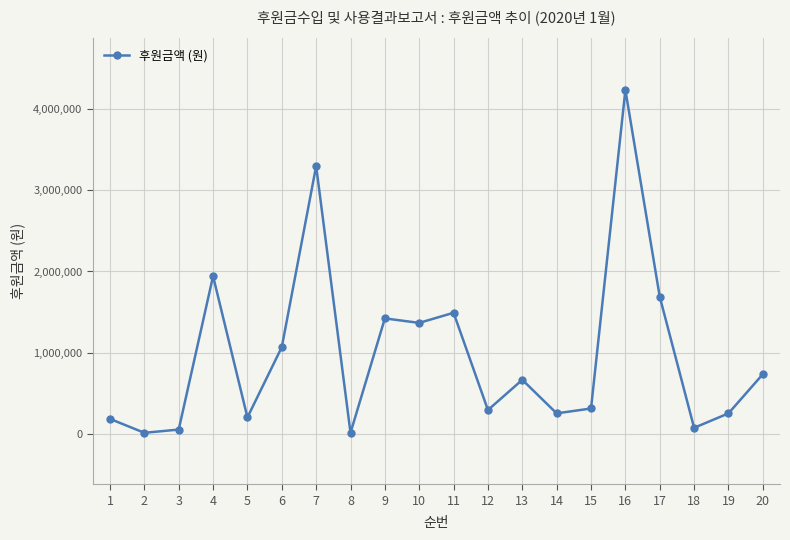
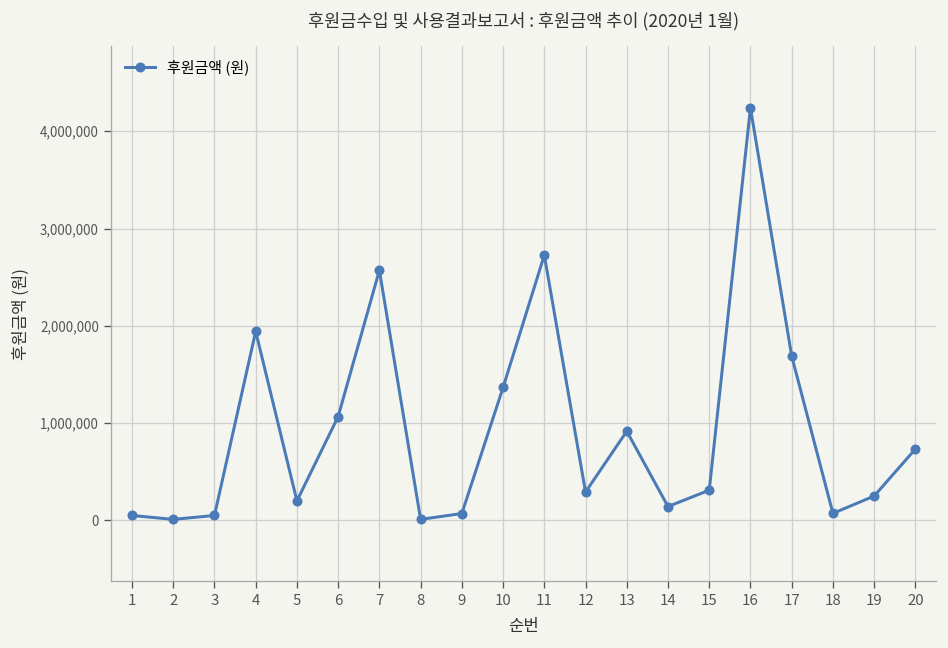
  {
-   "1": "200,000",
+   "1": "100,000",
    "2": "0",
    "3": "100,000",
    "4": "1,900,000",
    "5": "200,000",
    "6": "1,100,000",
-   "7": "3,300,000",
+   "7": "2,600,000",
    "8": "0",
-   "9": "1,400,000",
+   "9": "100,000",
    "10": "1,400,000",
-   "11": "1,500,000",
+   "11": "2,700,000",
    "12": "300,000",
-   "13": "700,000",
-   "14": "300,000",
+   "13": "900,000",
+   "14": "100,000",
    "15": "300,000",
    "16": "4,200,000",
    "17": "1,700,000",
    "18": "100,000",
    "19": "300,000",
    "20": "700,000"
  }
